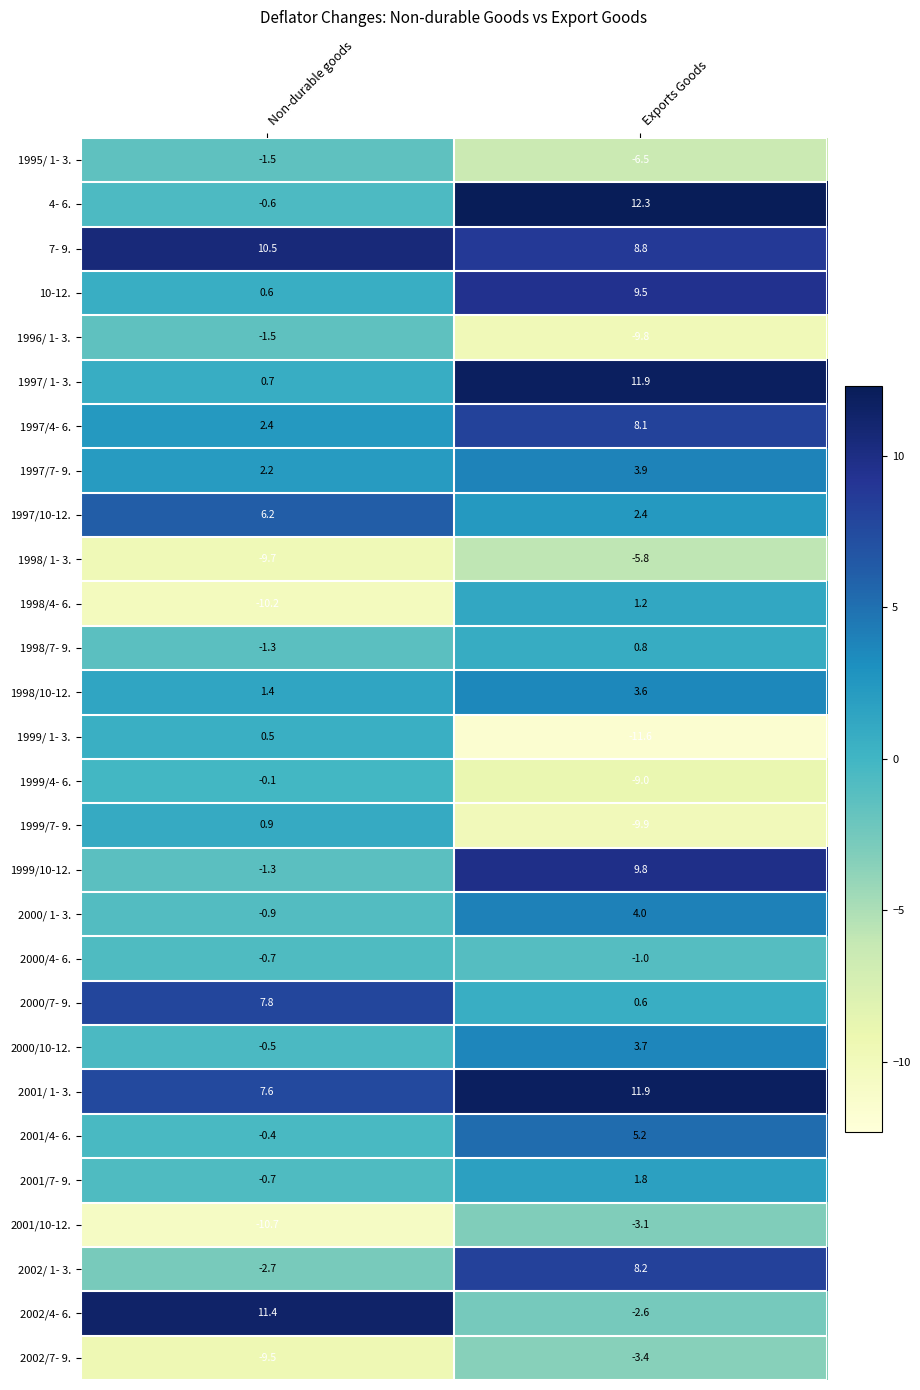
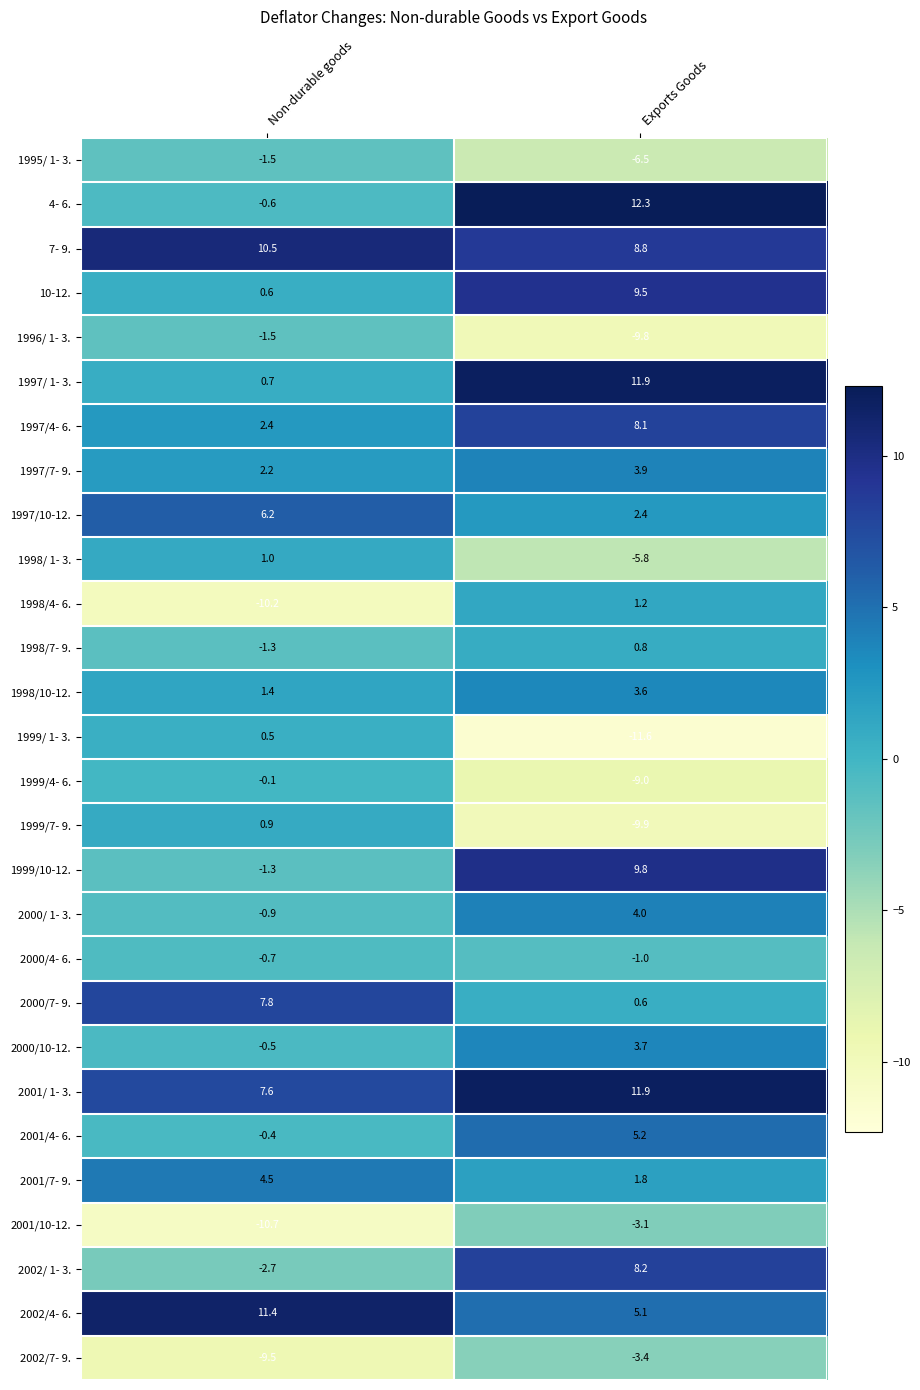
  {
    "1995/ 1- 3.": {
      "Non-durable goods": -1.5,
      "Exports Goods": -6.5
    },
    "4- 6.": {
      "Non-durable goods": -0.6,
      "Exports Goods": 12.3
    },
    "7- 9.": {
      "Non-durable goods": 10.5,
      "Exports Goods": 8.8
    },
    "10-12.": {
      "Non-durable goods": 0.6,
      "Exports Goods": 9.5
    },
    "1996/ 1- 3.": {
      "Non-durable goods": -1.5,
      "Exports Goods": -9.8
    },
    "1997/ 1- 3.": {
      "Non-durable goods": 0.7,
      "Exports Goods": 11.9
    },
    "1997/4- 6.": {
      "Non-durable goods": 2.4,
      "Exports Goods": 8.1
    },
    "1997/7- 9.": {
      "Non-durable goods": 2.2,
      "Exports Goods": 3.9
    },
    "1997/10-12.": {
      "Non-durable goods": 6.2,
      "Exports Goods": 2.4
    },
    "1998/ 1- 3.": {
-     "Non-durable goods": -9.7,
+     "Non-durable goods": 1.0,
      "Exports Goods": -5.8
    },
    "1998/4- 6.": {
      "Non-durable goods": -10.2,
      "Exports Goods": 1.2
    },
    "1998/7- 9.": {
      "Non-durable goods": -1.3,
      "Exports Goods": 0.8
    },
    "1998/10-12.": {
      "Non-durable goods": 1.4,
      "Exports Goods": 3.6
    },
    "1999/ 1- 3.": {
      "Non-durable goods": 0.5
    },
    "1999/4- 6.": {
      "Non-durable goods": -0.1,
      "Exports Goods": -9.0
    },
    "1999/7- 9.": {
      "Non-durable goods": 0.9,
      "Exports Goods": -9.9
    },
    "1999/10-12.": {
      "Non-durable goods": -1.3,
      "Exports Goods": 9.8
    },
    "2000/ 1- 3.": {
      "Non-durable goods": -0.9,
      "Exports Goods": 4.0
    },
    "2000/4- 6.": {
      "Non-durable goods": -0.7,
      "Exports Goods": -1.0
    },
    "2000/7- 9.": {
      "Non-durable goods": 7.8,
      "Exports Goods": 0.6
    },
    "2000/10-12.": {
      "Non-durable goods": -0.5,
      "Exports Goods": 3.7
    },
    "2001/ 1- 3.": {
      "Non-durable goods": 7.6,
      "Exports Goods": 11.9
    },
    "2001/4- 6.": {
      "Non-durable goods": -0.4,
      "Exports Goods": 5.2
    },
    "2001/7- 9.": {
-     "Non-durable goods": -0.7,
+     "Non-durable goods": 4.5,
      "Exports Goods": 1.8
    },
    "2001/10-12.": {
      "Non-durable goods": -10.7,
      "Exports Goods": -3.1
    },
    "2002/ 1- 3.": {
      "Non-durable goods": -2.7,
      "Exports Goods": 8.2
    },
    "2002/4- 6.": {
      "Non-durable goods": 11.4,
-     "Exports Goods": -2.6
+     "Exports Goods": 5.1
    },
    "2002/7- 9.": {
      "Non-durable goods": -9.5,
      "Exports Goods": -3.4
    }
  }
